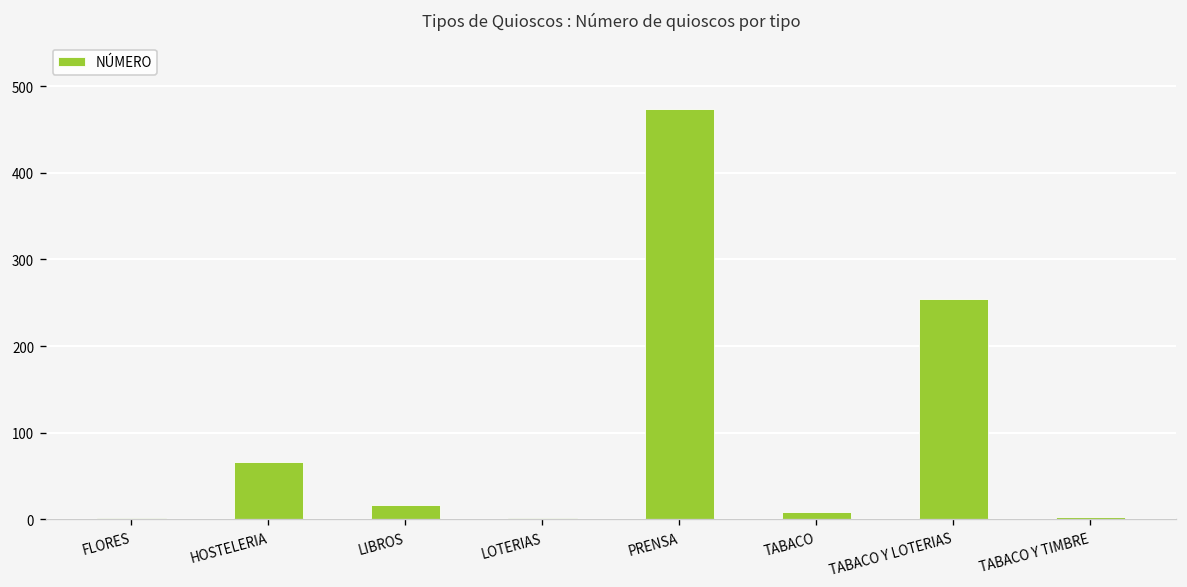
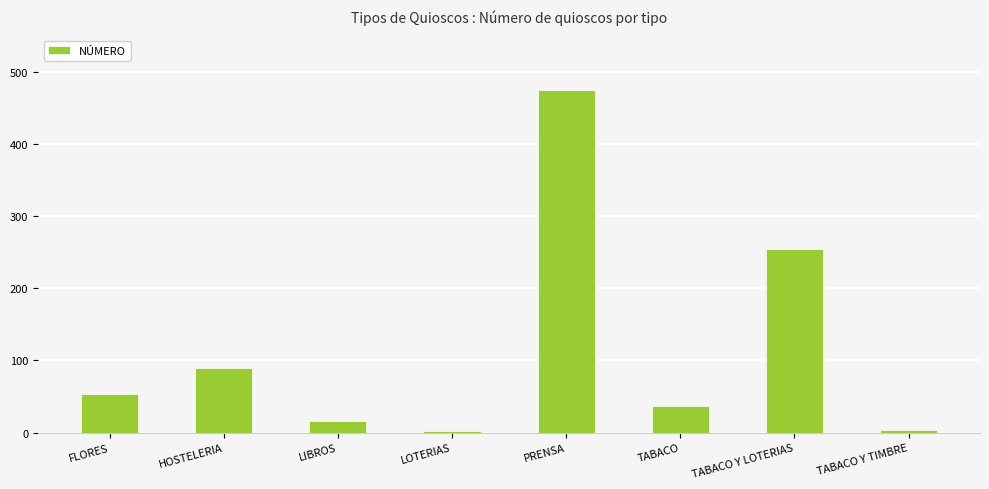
  {
-   "FLORES": 0,
-   "HOSTELERIA": 70,
+   "FLORES": 50,
+   "HOSTELERIA": 90,
    "LIBROS": 20,
    "PRENSA": 470,
-   "TABACO": 10,
+   "TABACO": 40,
    "TABACO Y LOTERIAS": 250
  }
